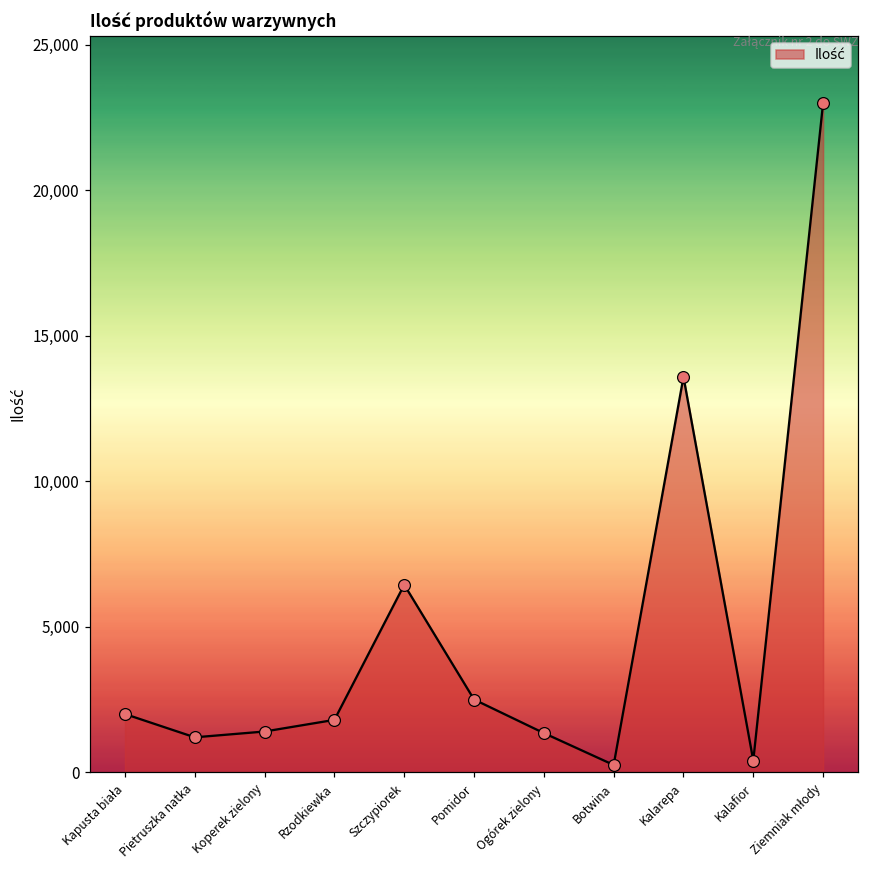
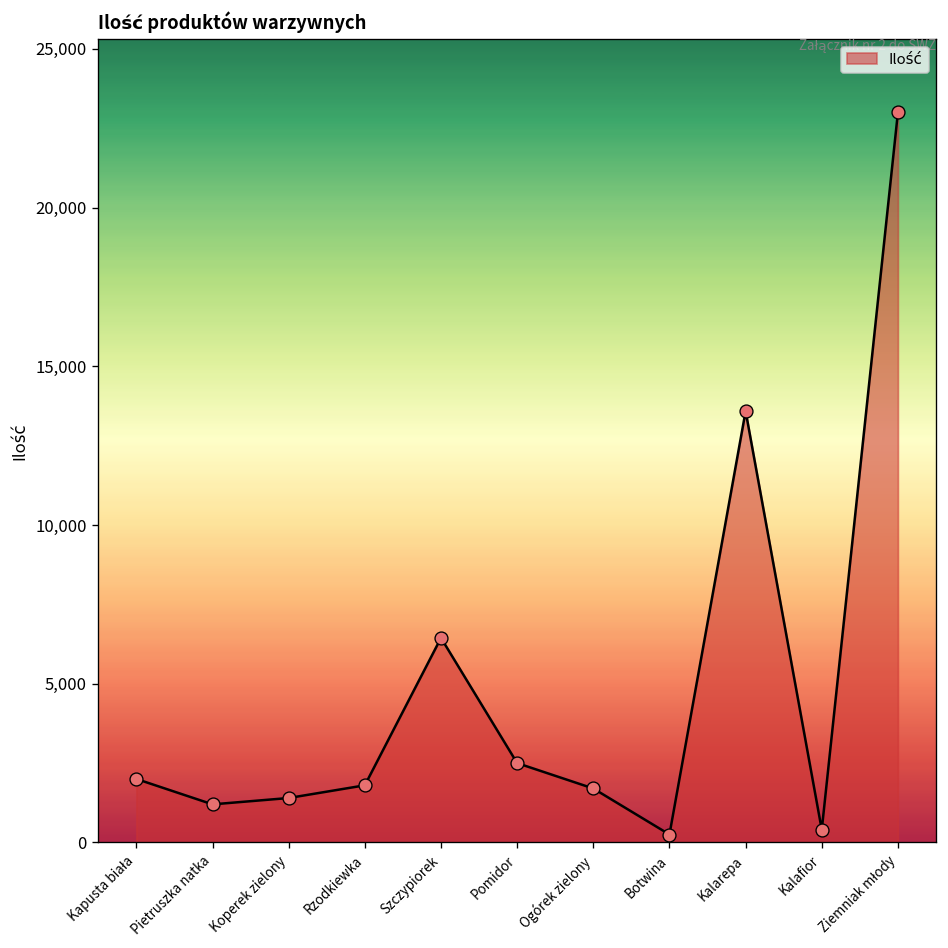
  {
    "Kapusta biała": "2,000",
    "Pietruszka natka": "1,200",
    "Koperek zielony": "1,400",
    "Rzodkiewka": "1,800",
    "Szczypiorek": "6,400",
    "Pomidor": "2,500",
-   "Ogórek zielony": "1,300",
+   "Ogórek zielony": "1,700",
    "Botwina": "300",
    "Kalarepa": "13,600",
    "Kalafior": "400",
    "Ziemniak młody": "23,000"
  }
